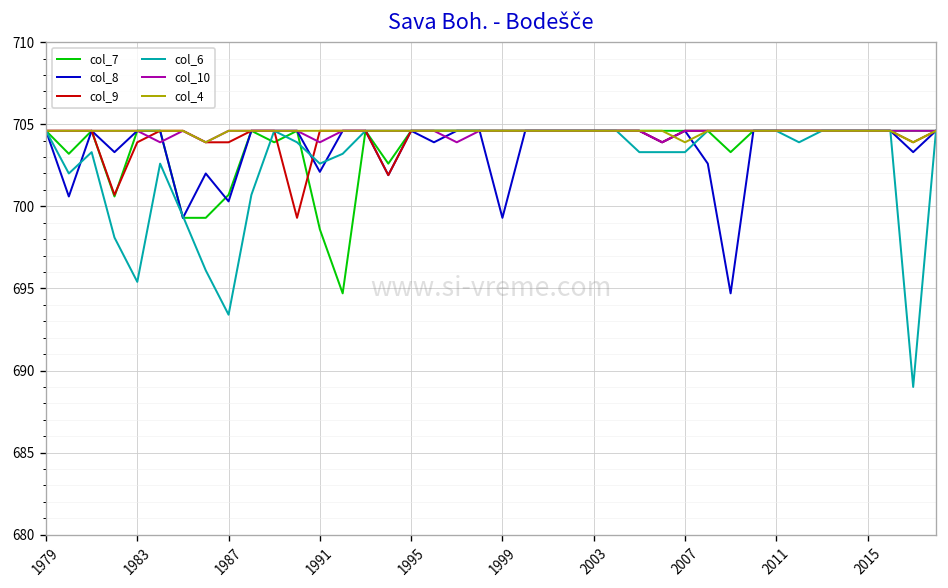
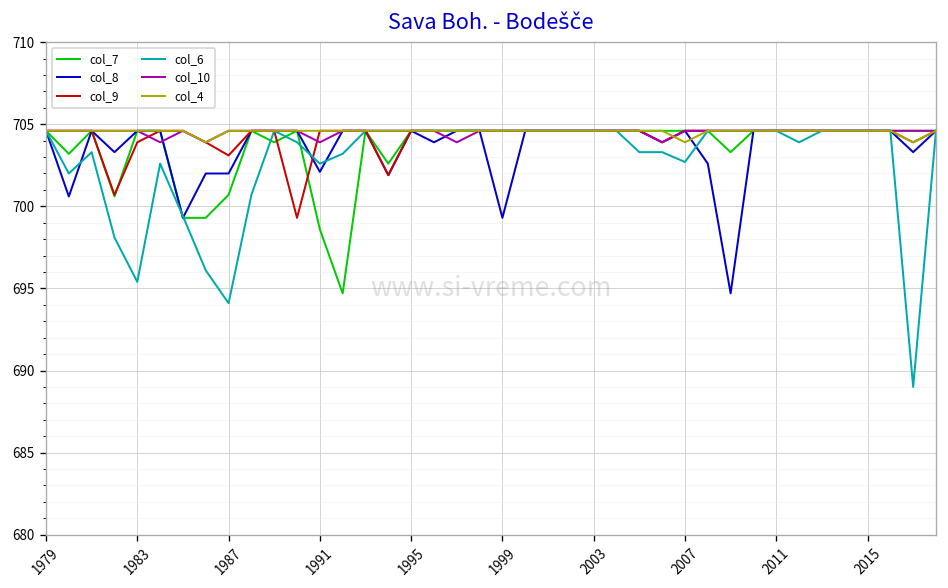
  {
    "col_7": {
      "1987": 700.7,
      "1991": 698.6
    },
    "col_8": {
-     "1987": 700.3,
+     "1987": 702.0,
      "1991": 702.1,
      "1999": 699.3
    },
    "col_9": {
      "1983": 703.9,
-     "1987": 703.9
+     "1987": 703.1
    },
    "col_6": {
      "1983": 695.4,
-     "1987": 693.4,
+     "1987": 694.1,
      "1991": 702.6,
-     "2007": 703.3
+     "2007": 702.7
    },
    "col_10": {
      "1991": 703.9
    },
    "col_4": {
      "2007": 703.9
    }
  }
